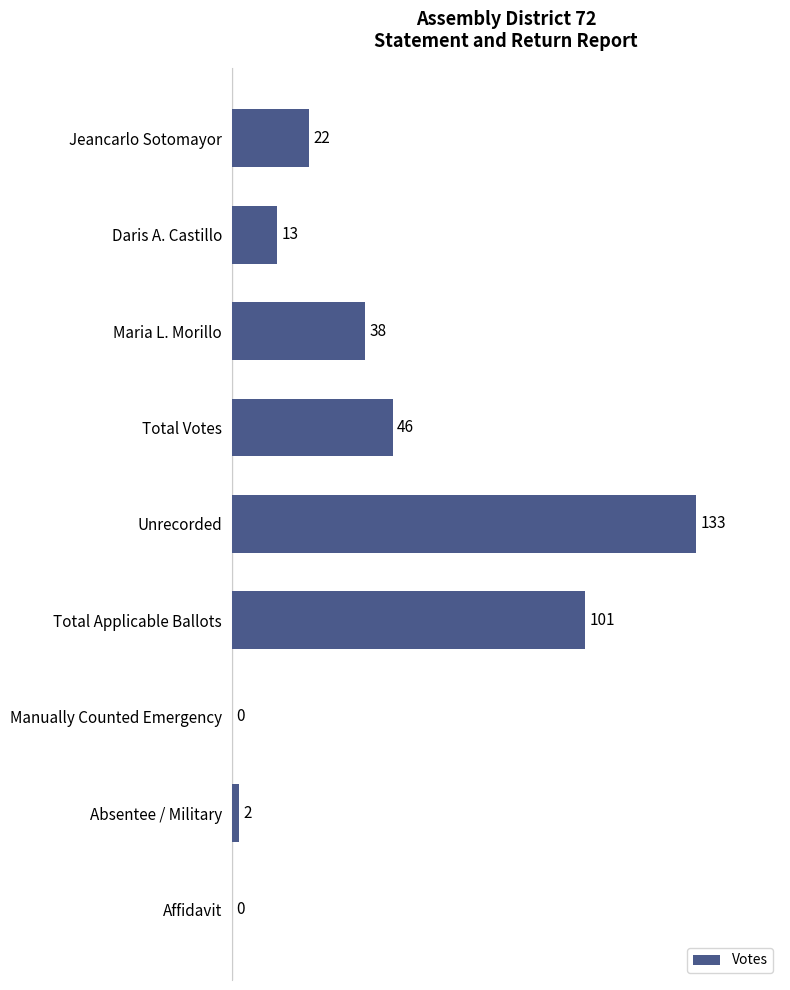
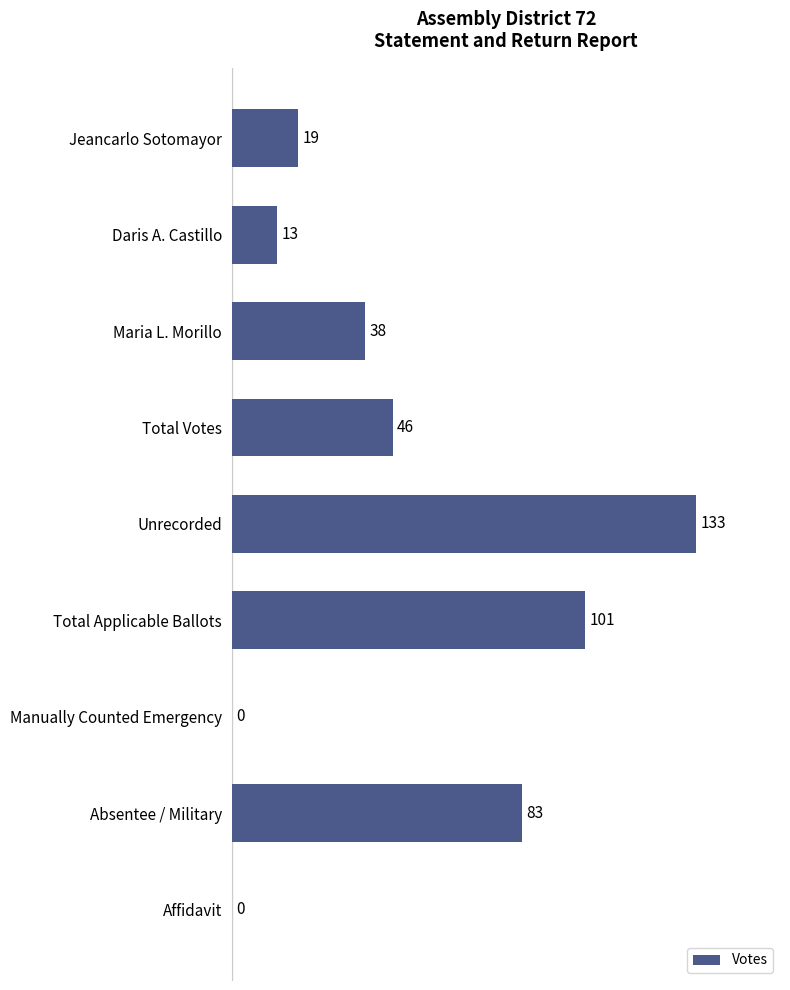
  {
-   "Jeancarlo Sotomayor": 22,
+   "Jeancarlo Sotomayor": 19,
    "Daris A. Castillo": 13,
    "Maria L. Morillo": 38,
    "Total Votes": 46,
    "Unrecorded": 133,
    "Total Applicable Ballots": 101,
    "Manually Counted Emergency": 0,
-   "Absentee / Military": 2,
+   "Absentee / Military": 83,
    "Affidavit": 0
  }
